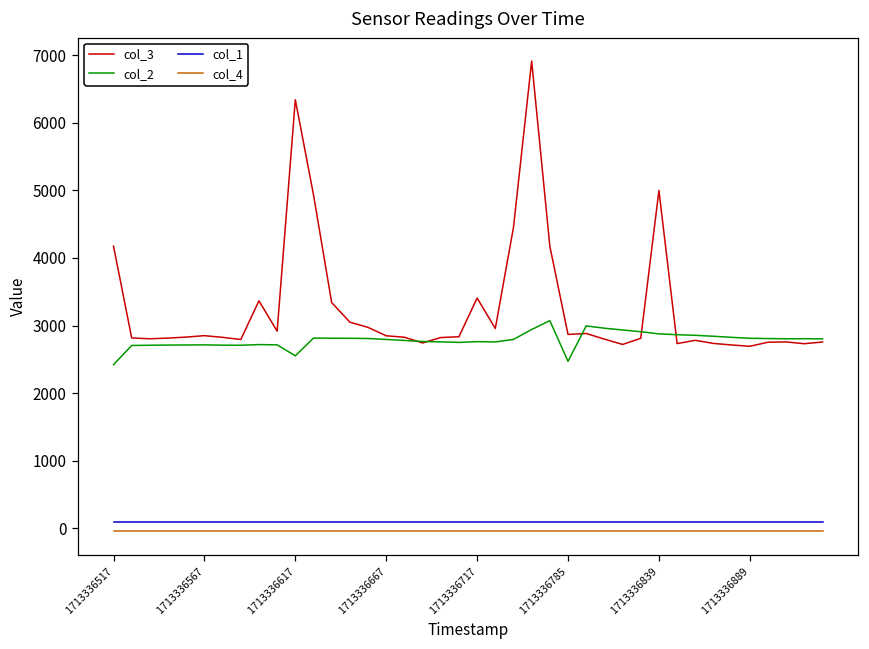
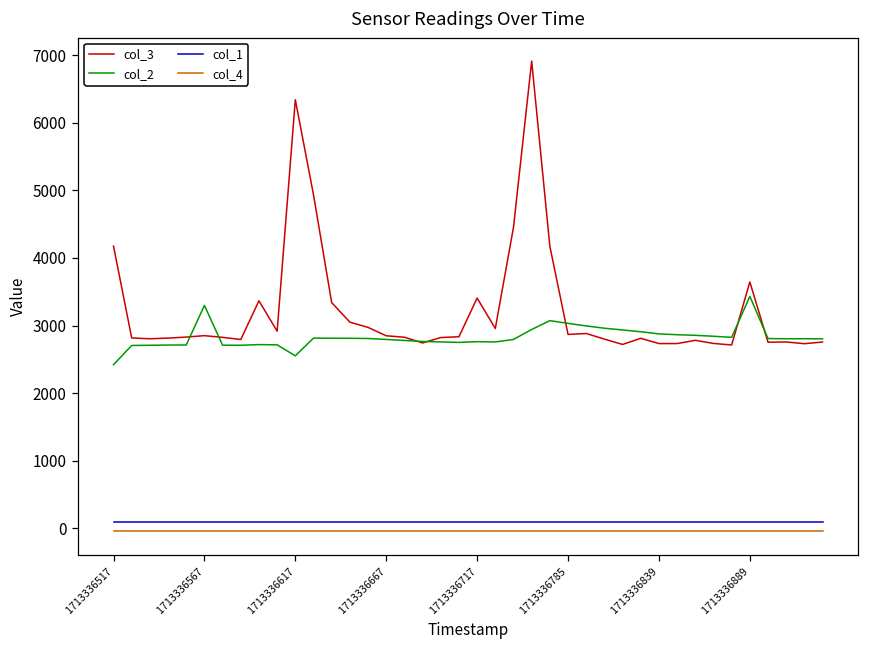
  {
    "col_3": {
      "1713336517": 4200,
      "1713336567": 2900,
      "1713336617": 6300,
      "1713336667": 2800,
      "1713336717": 3400,
      "1713336785": 2900,
-     "1713336839": 5000,
-     "1713336889": 2700
+     "1713336839": 2700,
+     "1713336889": 3600
    },
    "col_2": {
      "1713336517": 2400,
-     "1713336567": 2700,
+     "1713336567": 3300,
      "1713336617": 2600,
      "1713336667": 2800,
      "1713336717": 2800,
-     "1713336785": 2500,
+     "1713336785": 3000,
      "1713336839": 2900,
-     "1713336889": 2800
+     "1713336889": 3400
    },
    "col_1": {
      "1713336517": 100,
      "1713336567": 100,
      "1713336617": 100,
      "1713336667": 100,
      "1713336717": 100,
      "1713336785": 100,
      "1713336839": 100,
      "1713336889": 100
    },
    "col_4": {
      "1713336517": 0,
      "1713336567": 0,
      "1713336617": 0,
      "1713336667": 0,
      "1713336717": 0,
      "1713336785": 0,
      "1713336839": 0,
      "1713336889": 0
    }
  }
